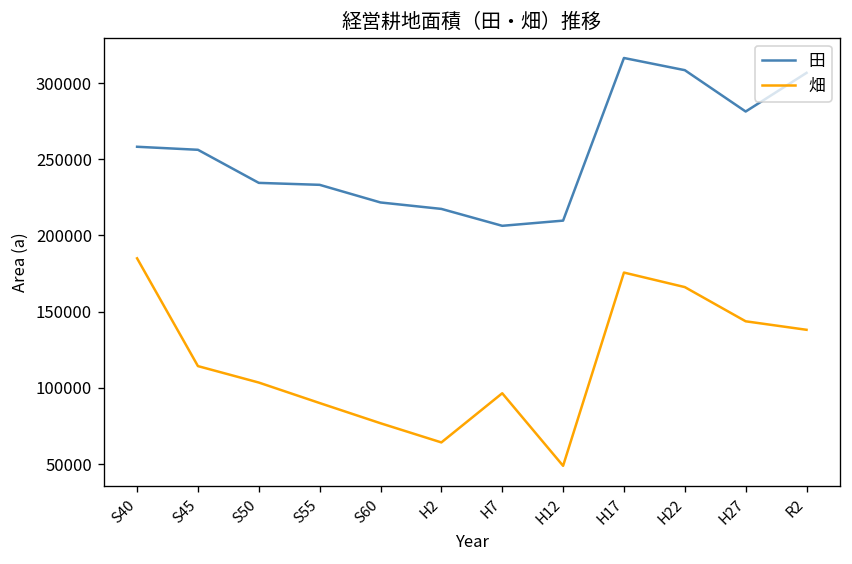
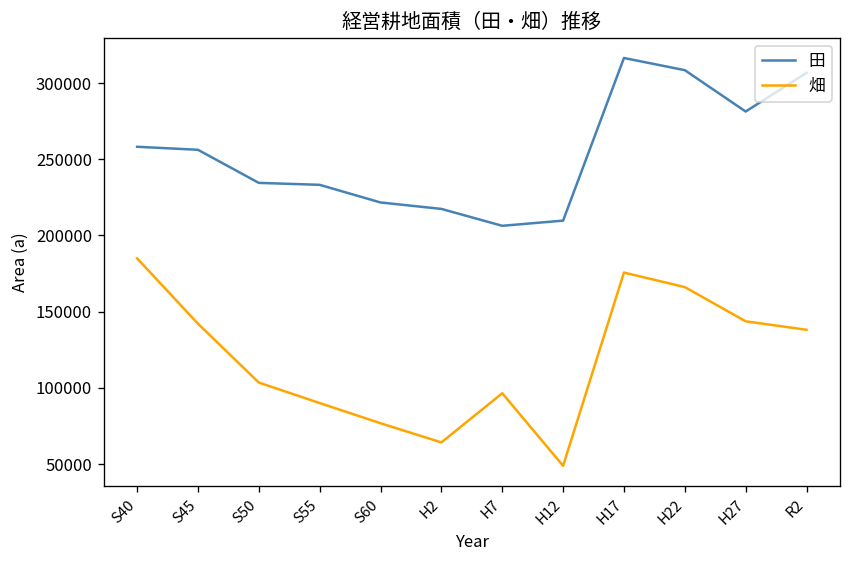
  {
    "田": {
      "S40": 258000,
      "S45": 256000,
      "S50": 235000,
      "S55": 233000,
      "S60": 222000,
      "H2": 217000,
      "H7": 206000,
      "H12": 210000,
      "H17": 316000,
      "H22": 308000,
      "H27": 281000
    },
    "畑": {
      "S40": 185000,
-     "S45": 114000,
+     "S45": 142000,
      "S50": 103000,
      "S55": 90000,
      "S60": 77000,
      "H2": 64000,
      "H7": 96000,
      "H12": 49000,
      "H17": 176000,
      "H22": 166000,
      "H27": 144000,
      "R2": 138000
    }
  }
